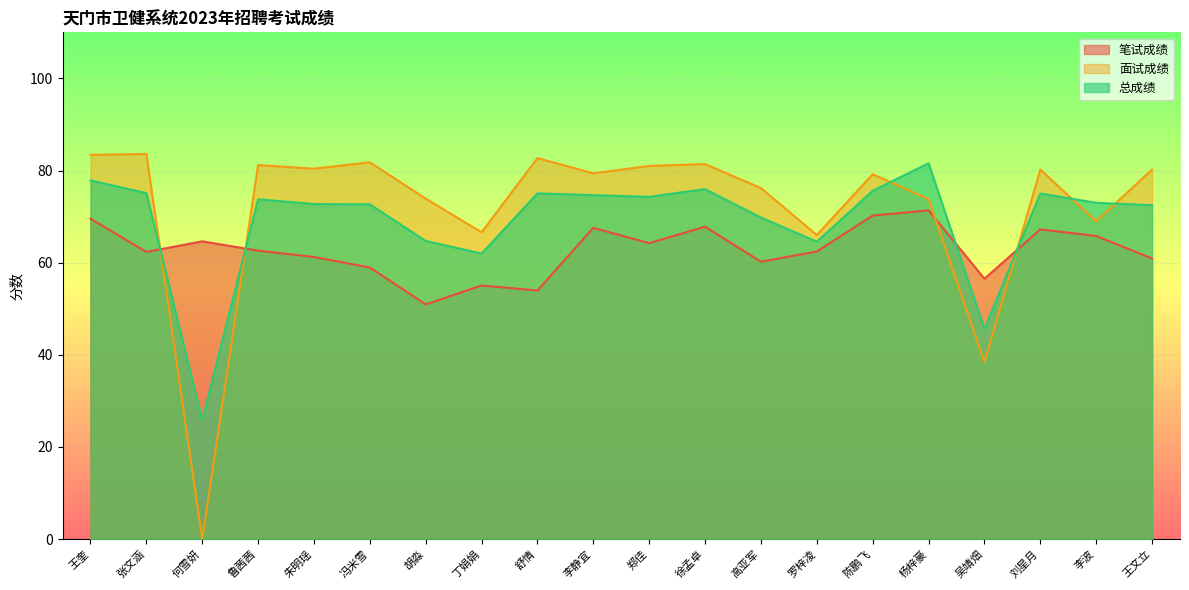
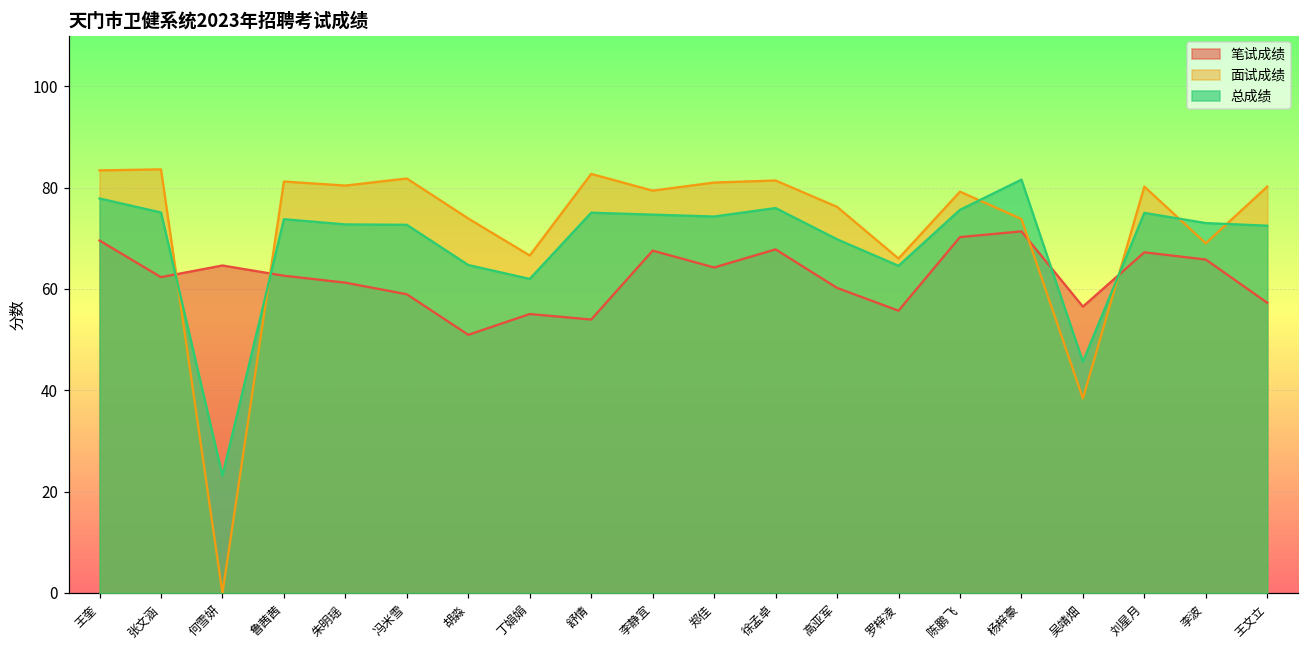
  {
    "笔试成绩": {
      "王奎": 70,
      "张文涵": 62,
      "何雪妍": 65,
      "鲁茜茜": 63,
      "朱明瑶": 61,
      "冯米雪": 59,
      "胡淼": 51,
      "丁娟娟": 55,
      "舒情": 54,
      "李静宜": 68,
      "郑佳": 64,
      "徐孟卓": 68,
      "高亚军": 60,
-     "罗梓凌": 62,
+     "罗梓凌": 56,
      "陈鹏飞": 70,
      "杨梓豪": 71,
      "吴靖畑": 57,
      "刘星月": 67,
      "李波": 66,
-     "王文立": 61
+     "王文立": 57
    },
    "面试成绩": {
      "王奎": 83,
      "张文涵": 84,
      "何雪妍": 0,
      "鲁茜茜": 81,
      "朱明瑶": 80,
      "冯米雪": 82,
      "胡淼": 74,
      "丁娟娟": 67,
      "舒情": 83,
      "李静宜": 79,
      "郑佳": 81,
      "徐孟卓": 81,
      "高亚军": 76,
      "罗梓凌": 66,
      "陈鹏飞": 79,
      "杨梓豪": 74,
      "吴靖畑": 38,
      "刘星月": 80,
      "李波": 69,
      "王文立": 80
    },
    "总成绩": {
      "王奎": 78,
      "张文涵": 75,
-     "何雪妍": 26,
+     "何雪妍": 23,
      "鲁茜茜": 74,
      "朱明瑶": 73,
      "冯米雪": 73,
      "胡淼": 65,
      "丁娟娟": 62,
      "舒情": 75,
      "李静宜": 75,
      "郑佳": 74,
      "徐孟卓": 76,
      "高亚军": 70,
      "罗梓凌": 65,
      "陈鹏飞": 76,
      "杨梓豪": 82,
      "吴靖畑": 46,
      "刘星月": 75,
      "李波": 73,
      "王文立": 72
    }
  }
